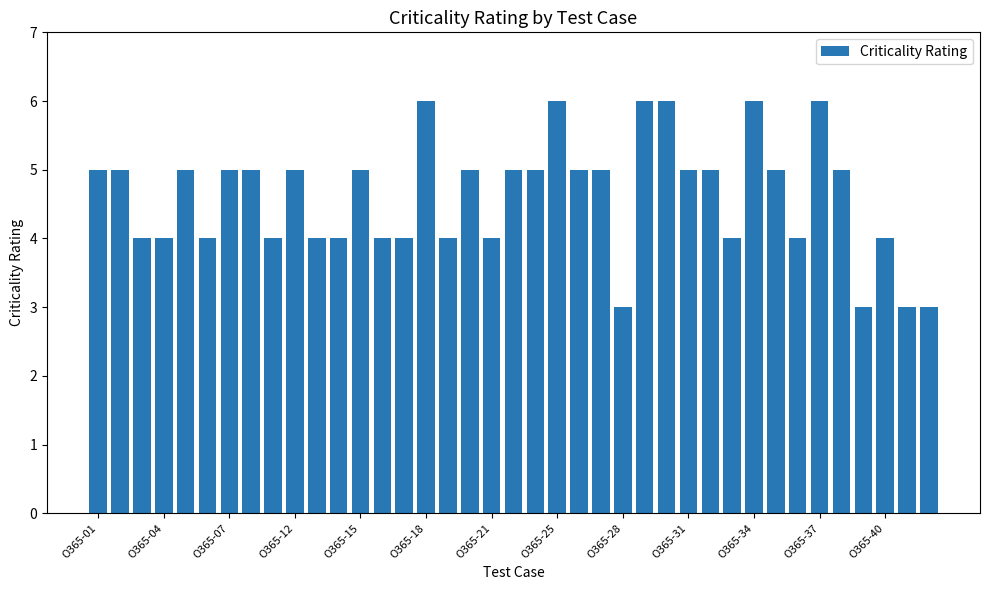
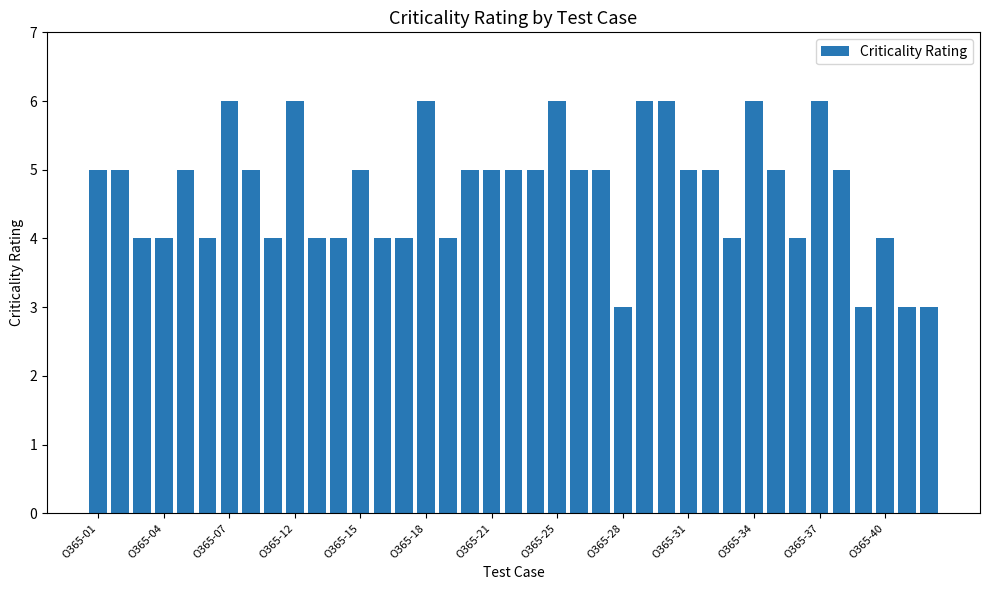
  {
    "O365-01": 5,
    "O365-04": 4,
-   "O365-07": 5,
-   "O365-12": 5,
+   "O365-07": 6,
+   "O365-12": 6,
    "O365-15": 5,
    "O365-18": 6,
-   "O365-21": 4,
+   "O365-21": 5,
    "O365-25": 6,
    "O365-28": 3,
    "O365-31": 5,
    "O365-34": 6,
    "O365-37": 6,
    "O365-40": 4
  }
